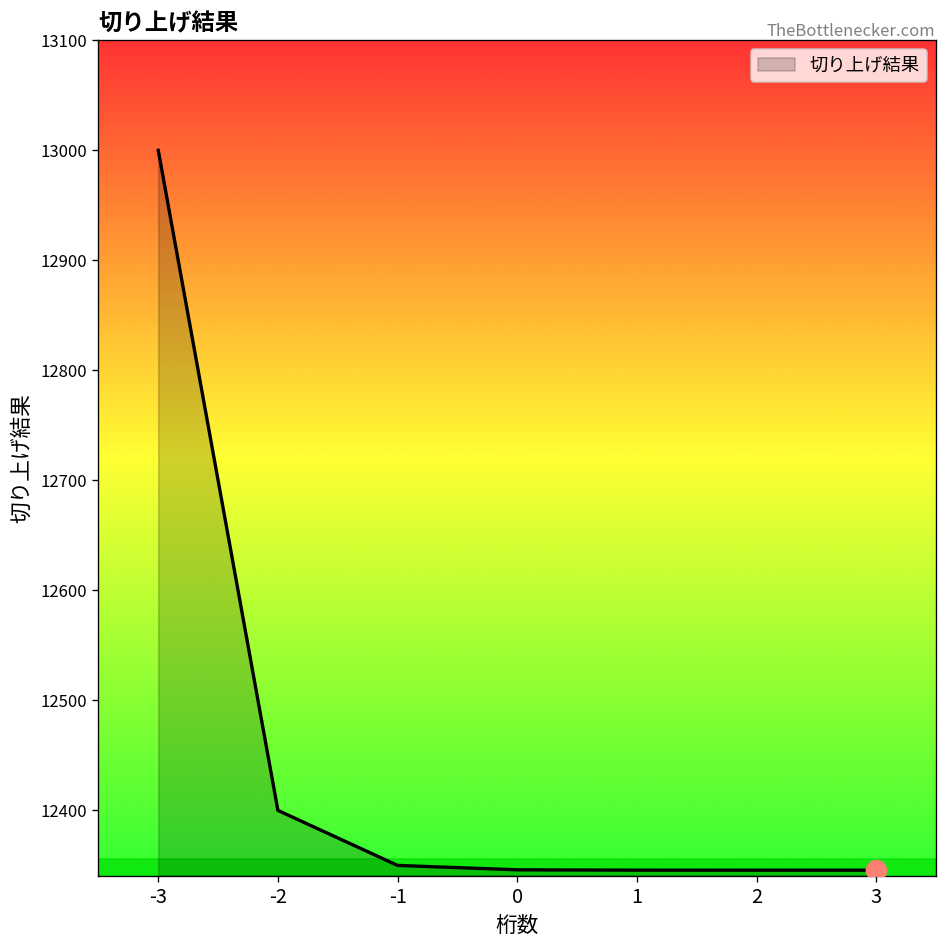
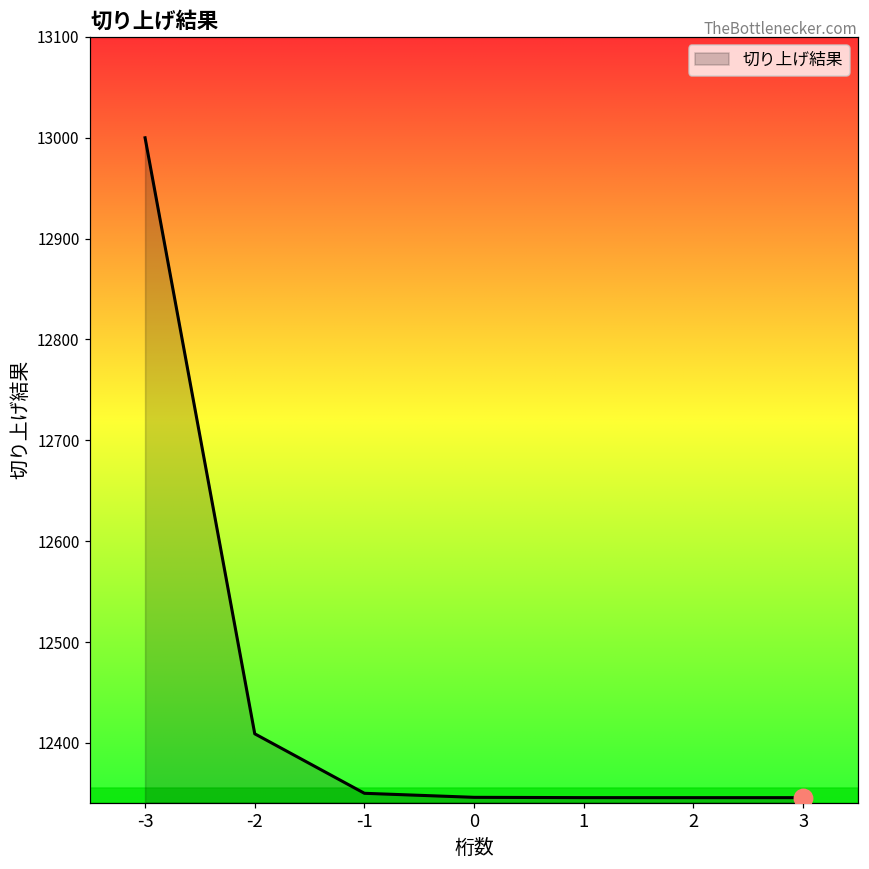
  {
    "切り上げ結果": {
      "-3": 13000,
-     "-2": 12400
+     "-2": 12410
    }
  }
